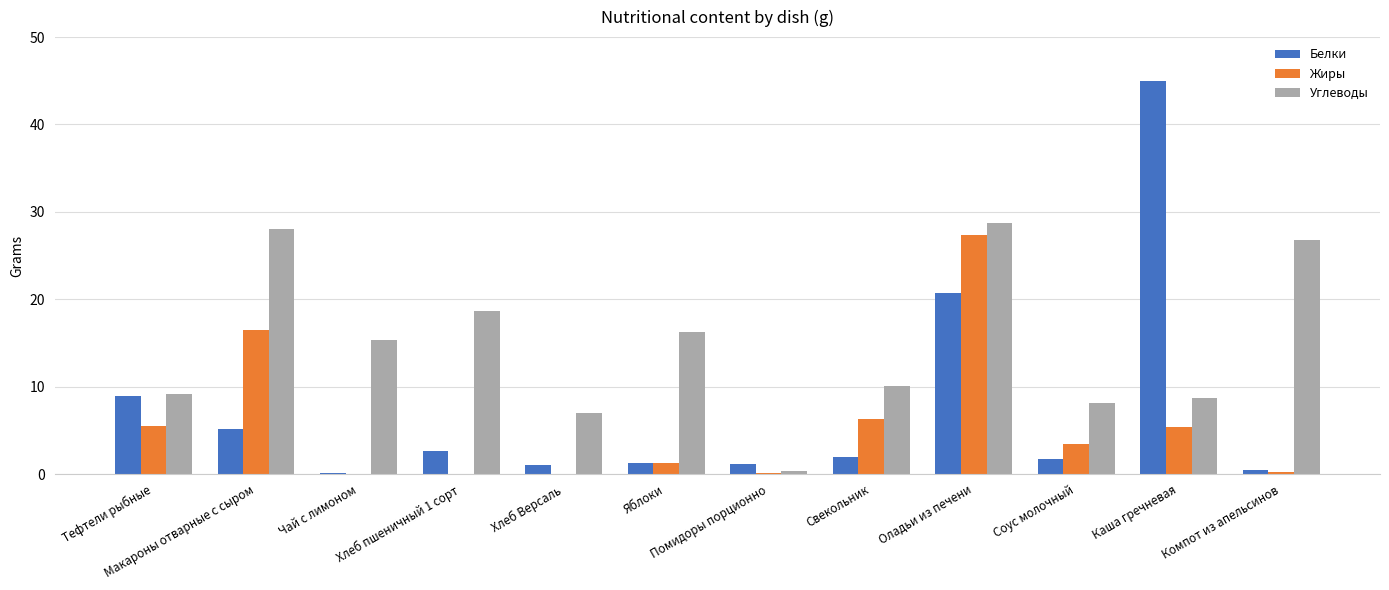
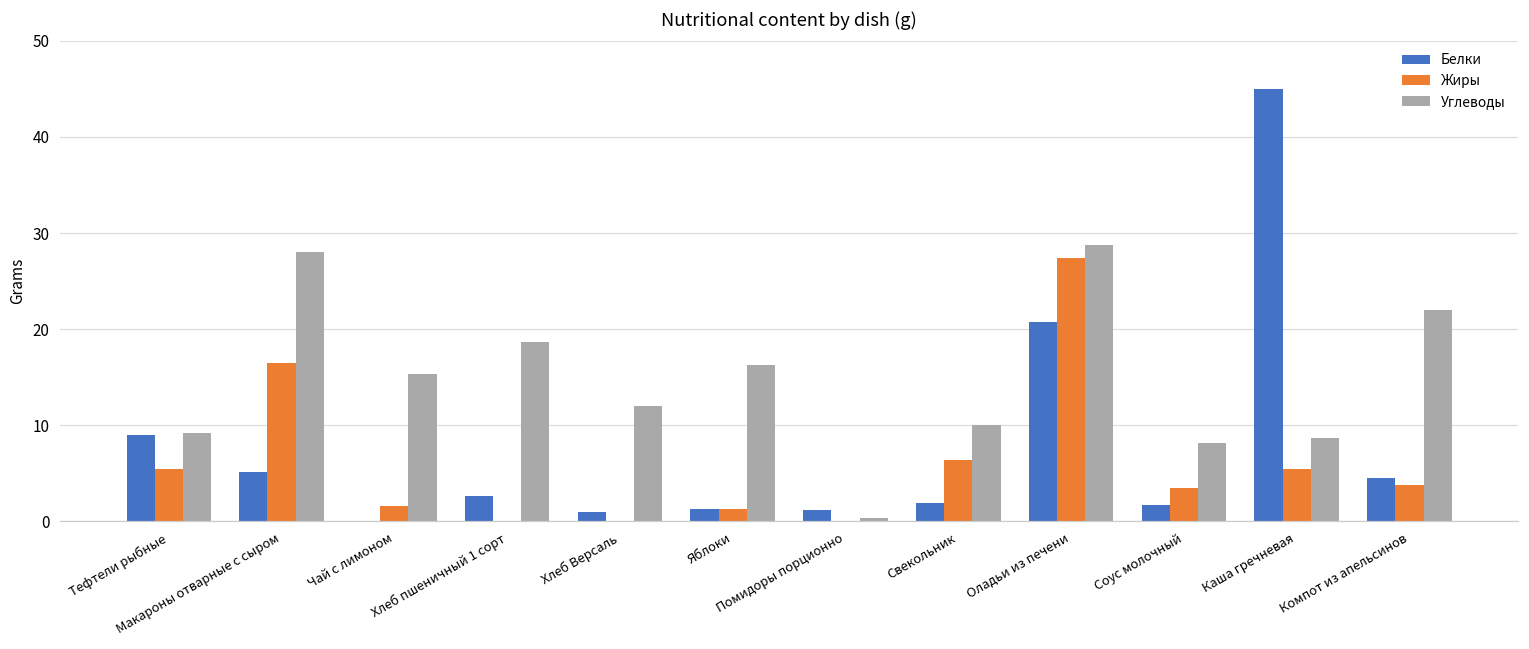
  {
    "Белки": {
      "Тефтели рыбные": 9,
      "Макароны отварные с сыром": 5,
      "Хлеб пшеничный 1 сорт": 3,
      "Хлеб Версаль": 1,
      "Яблоки": 1,
      "Помидоры порционно": 1,
      "Свекольник": 2,
      "Оладьи из печени": 21,
      "Соус молочный": 2,
      "Каша гречневая": 45,
-     "Компот из апельсинов": 0
+     "Компот из апельсинов": 4
    },
    "Жиры": {
      "Тефтели рыбные": 5,
      "Макароны отварные с сыром": 16,
-     "Чай с лимоном": 0,
+     "Чай с лимоном": 2,
      "Хлеб пшеничный 1 сорт": 0,
      "Хлеб Версаль": 0,
      "Яблоки": 1,
      "Свекольник": 6,
      "Оладьи из печени": 27,
      "Соус молочный": 3,
      "Каша гречневая": 5,
-     "Компот из апельсинов": 0
+     "Компот из апельсинов": 4
    },
    "Углеводы": {
      "Тефтели рыбные": 9,
      "Макароны отварные с сыром": 28,
      "Чай с лимоном": 15,
      "Хлеб пшеничный 1 сорт": 19,
-     "Хлеб Версаль": 7,
+     "Хлеб Версаль": 12,
      "Яблоки": 16,
      "Помидоры порционно": 0,
      "Свекольник": 10,
      "Оладьи из печени": 29,
      "Соус молочный": 8,
      "Каша гречневая": 9,
-     "Компот из апельсинов": 27
+     "Компот из апельсинов": 22
    }
  }
